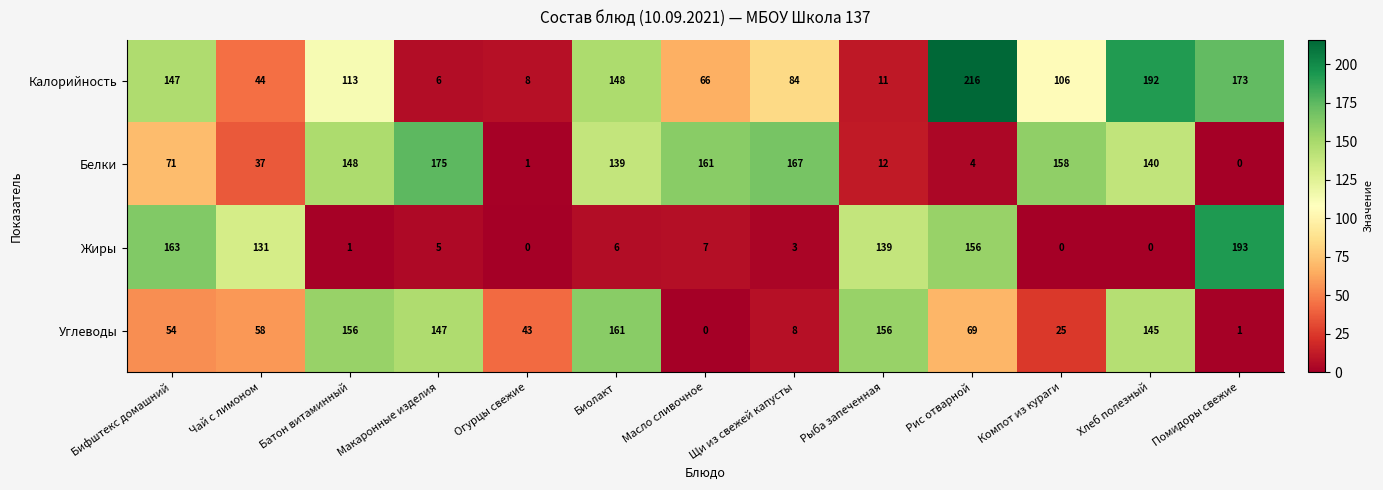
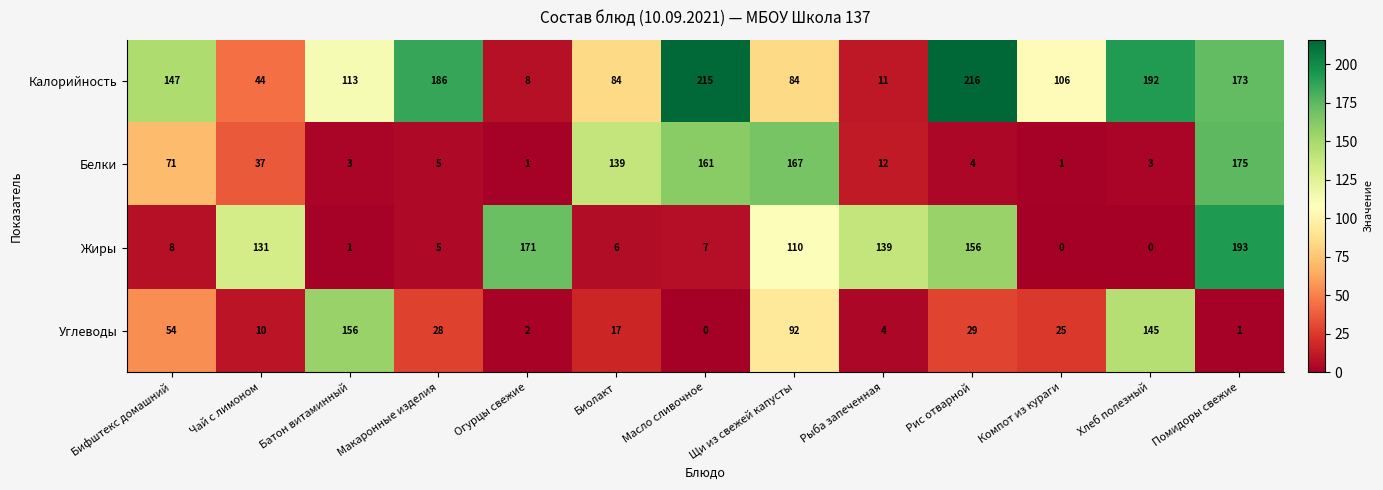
  {
    "Калорийность": {
      "Бифштекс домашний": 147,
      "Чай с лимоном": 44,
      "Батон витаминный": 113,
-     "Макаронные изделия": 6,
+     "Макаронные изделия": 186,
      "Огурцы свежие": 8,
-     "Биолакт": 148,
-     "Масло сливочное": 66,
+     "Биолакт": 84,
+     "Масло сливочное": 215,
      "Щи из свежей капусты": 84,
      "Рыба запеченная": 11,
      "Рис отварной": 216,
      "Компот из кураги": 106,
      "Хлеб полезный": 192,
      "Помидоры свежие": 173
    },
    "Белки": {
      "Бифштекс домашний": 71,
      "Чай с лимоном": 37,
-     "Батон витаминный": 148,
-     "Макаронные изделия": 175,
+     "Батон витаминный": 3,
+     "Макаронные изделия": 5,
      "Огурцы свежие": 1,
      "Биолакт": 139,
      "Масло сливочное": 161,
      "Щи из свежей капусты": 167,
      "Рыба запеченная": 12,
      "Рис отварной": 4,
-     "Компот из кураги": 158,
-     "Хлеб полезный": 140,
-     "Помидоры свежие": 0
+     "Компот из кураги": 1,
+     "Хлеб полезный": 3,
+     "Помидоры свежие": 175
    },
    "Жиры": {
-     "Бифштекс домашний": 163,
+     "Бифштекс домашний": 8,
      "Чай с лимоном": 131,
      "Батон витаминный": 1,
      "Макаронные изделия": 5,
-     "Огурцы свежие": 0,
+     "Огурцы свежие": 171,
      "Биолакт": 6,
      "Масло сливочное": 7,
-     "Щи из свежей капусты": 3,
+     "Щи из свежей капусты": 110,
      "Рыба запеченная": 139,
      "Рис отварной": 156,
      "Компот из кураги": 0,
      "Хлеб полезный": 0,
      "Помидоры свежие": 193
    },
    "Углеводы": {
      "Бифштекс домашний": 54,
-     "Чай с лимоном": 58,
+     "Чай с лимоном": 10,
      "Батон витаминный": 156,
-     "Макаронные изделия": 147,
-     "Огурцы свежие": 43,
-     "Биолакт": 161,
+     "Макаронные изделия": 28,
+     "Огурцы свежие": 2,
+     "Биолакт": 17,
      "Масло сливочное": 0,
-     "Щи из свежей капусты": 8,
-     "Рыба запеченная": 156,
-     "Рис отварной": 69,
+     "Щи из свежей капусты": 92,
+     "Рыба запеченная": 4,
+     "Рис отварной": 29,
      "Компот из кураги": 25,
      "Хлеб полезный": 145,
      "Помидоры свежие": 1
    }
  }
